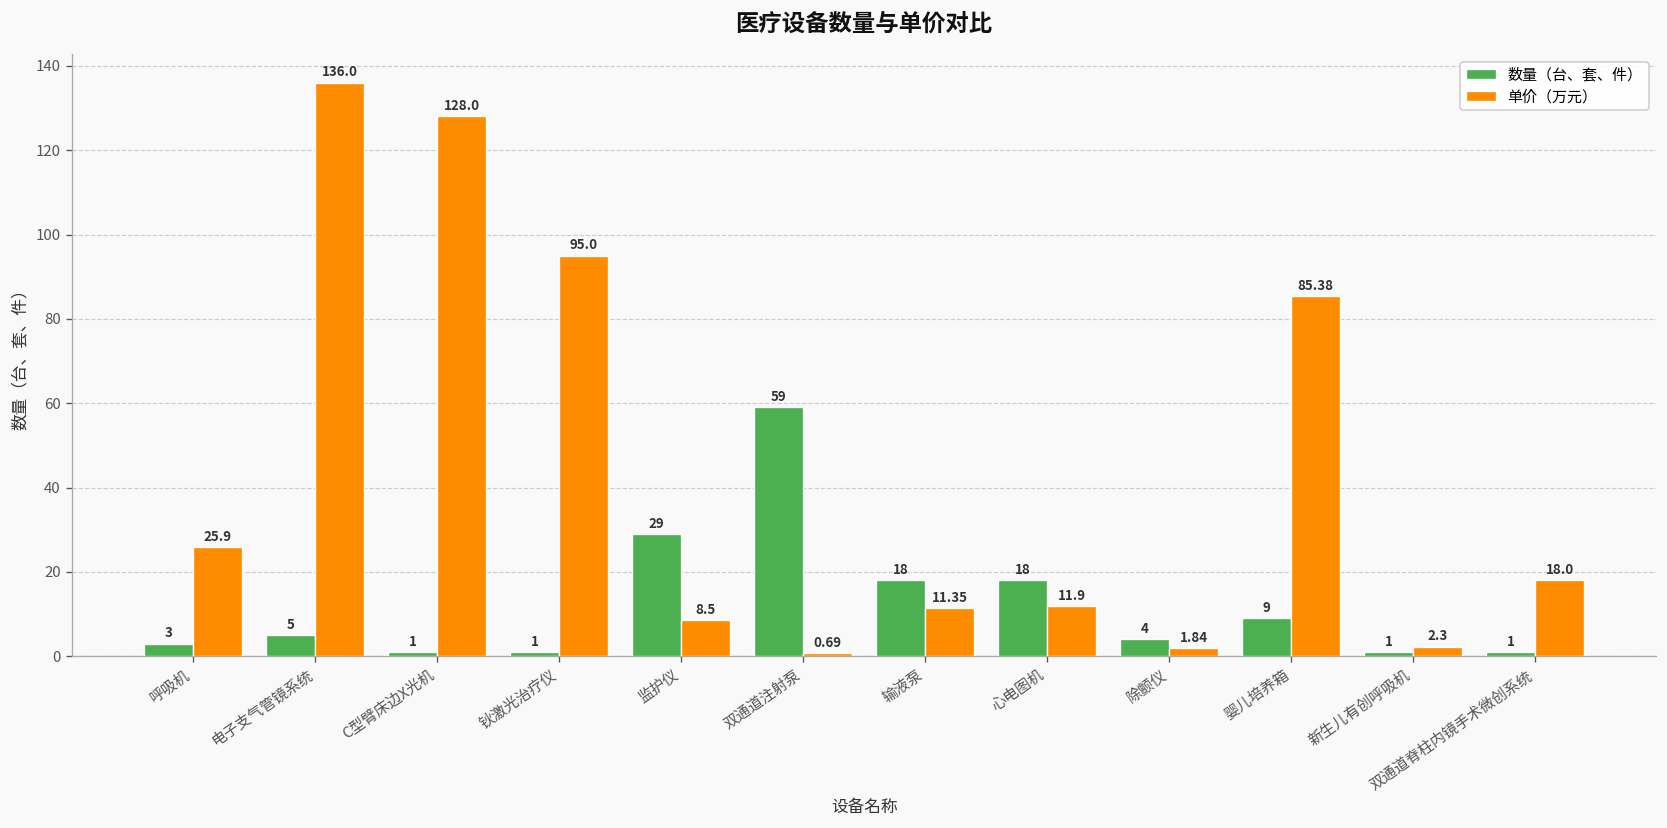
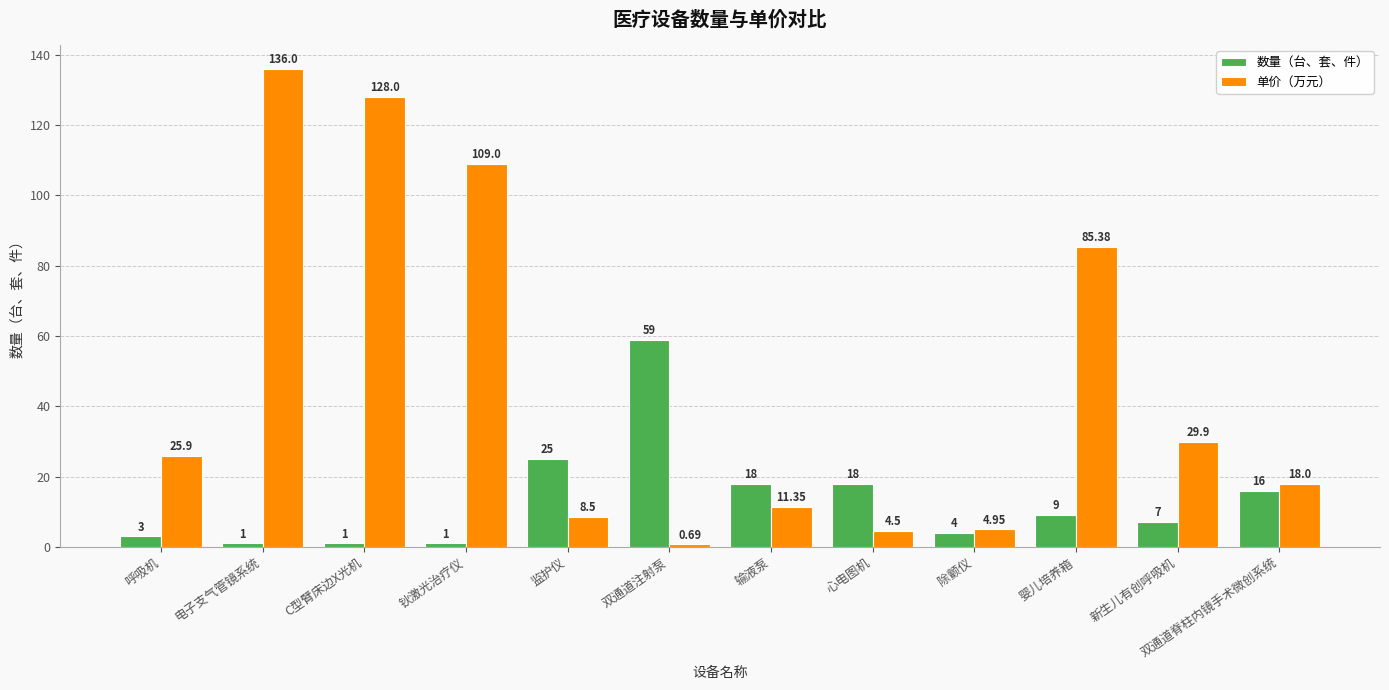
  {
    "数量（台、套、件）": {
      "呼吸机": 3,
-     "电子支气管镜系统": 5,
+     "电子支气管镜系统": 1,
      "C型臂床边X光机": 1,
      "钬激光治疗仪": 1,
-     "监护仪": 29,
+     "监护仪": 25,
      "双通道注射泵": 59,
      "输液泵": 18,
      "心电图机": 18,
      "除颤仪": 4,
      "婴儿培养箱": 9,
-     "新生儿有创呼吸机": 1,
-     "双通道脊柱内镜手术微创系统": 1
+     "新生儿有创呼吸机": 7,
+     "双通道脊柱内镜手术微创系统": 16
    },
    "单价（万元）": {
      "呼吸机": 25.9,
      "电子支气管镜系统": 136.0,
      "C型臂床边X光机": 128.0,
-     "钬激光治疗仪": 95.0,
+     "钬激光治疗仪": 109.0,
      "监护仪": 8.5,
      "双通道注射泵": 0.69,
      "输液泵": 11.35,
-     "心电图机": 11.9,
-     "除颤仪": 1.84,
+     "心电图机": 4.5,
+     "除颤仪": 4.95,
      "婴儿培养箱": 85.38,
-     "新生儿有创呼吸机": 2.3,
+     "新生儿有创呼吸机": 29.9,
      "双通道脊柱内镜手术微创系统": 18.0
    }
  }
